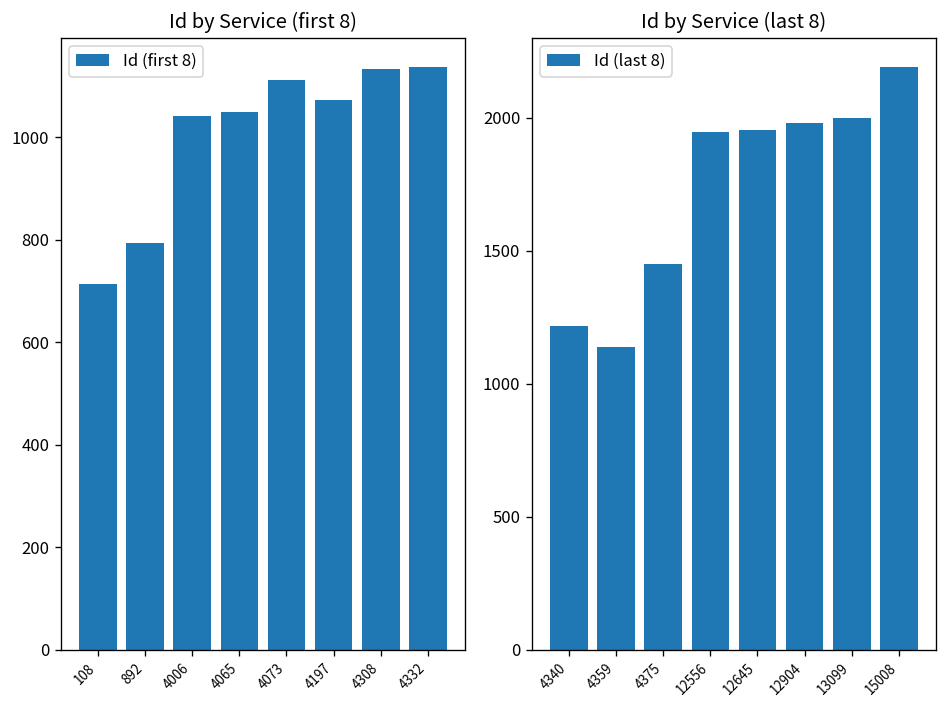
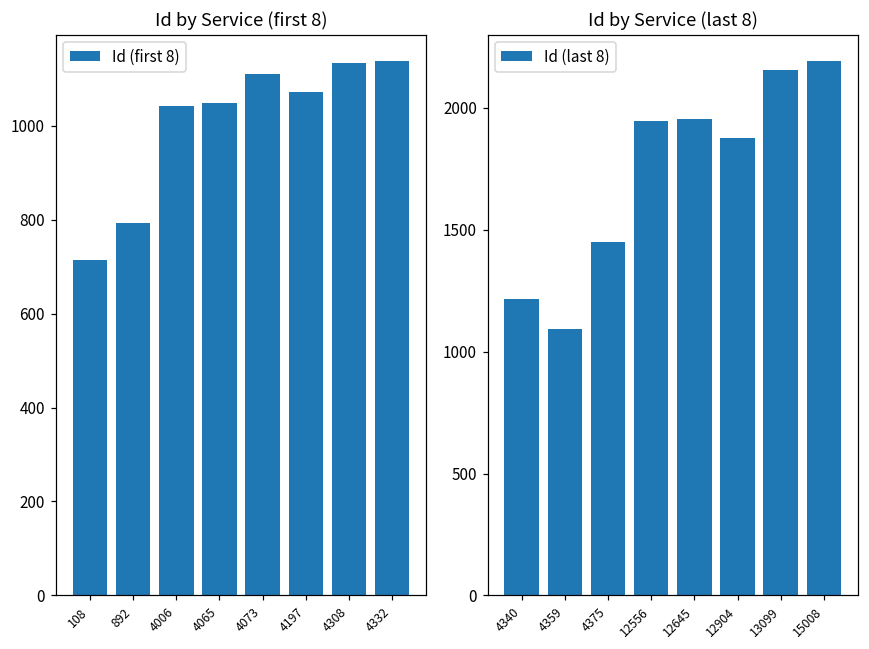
  {
    "Id by Service (first 8)": {
      "108": 710,
      "892": 790,
      "4006": 1040,
      "4065": 1050,
      "4073": 1110,
      "4197": 1070,
      "4308": 1130,
      "4332": 1140
    },
    "Id by Service (last 8)": {
      "4340": 1220,
-     "4359": 1140,
+     "4359": 1090,
      "4375": 1450,
      "12556": 1950,
      "12645": 1960,
-     "12904": 1980,
-     "13099": 2000,
+     "12904": 1880,
+     "13099": 2160,
      "15008": 2190
    }
  }
